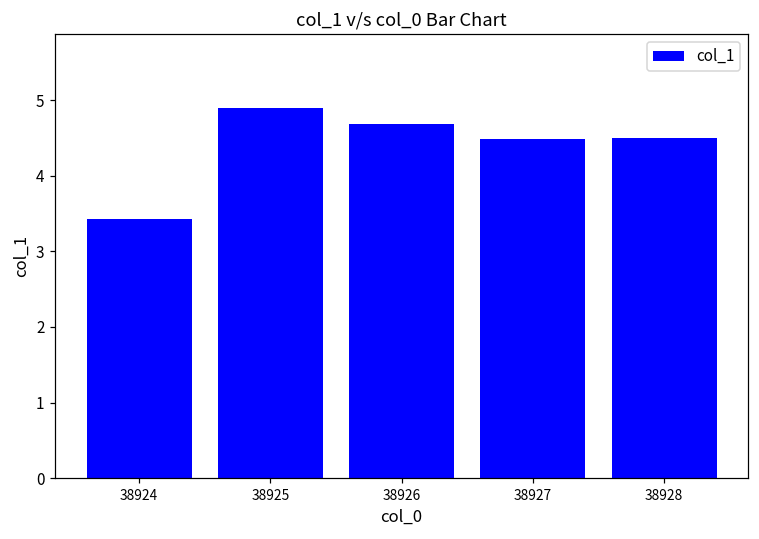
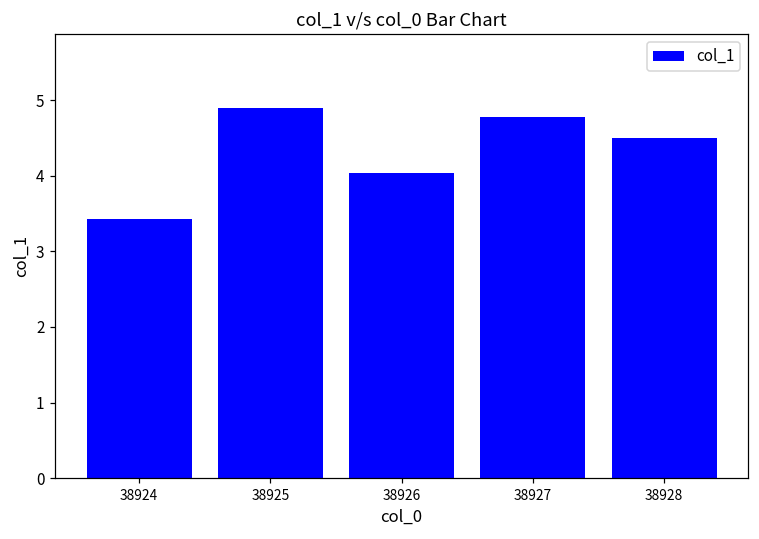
  {
    "38924": 3.4,
    "38925": 4.9,
-   "38926": 4.7,
-   "38927": 4.5,
+   "38926": 4.0,
+   "38927": 4.8,
    "38928": 4.5
  }
